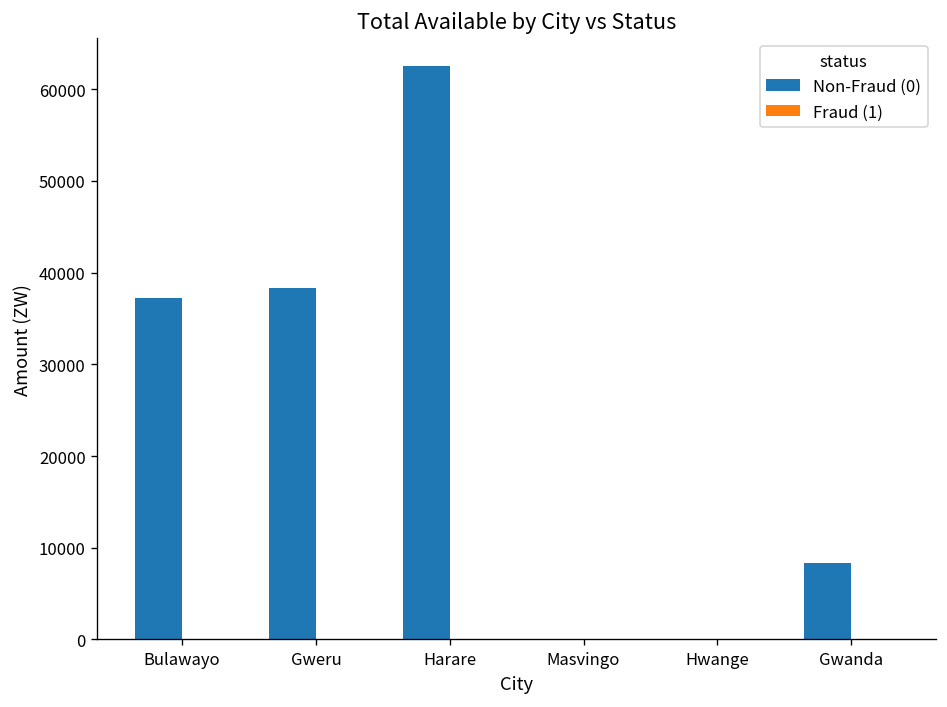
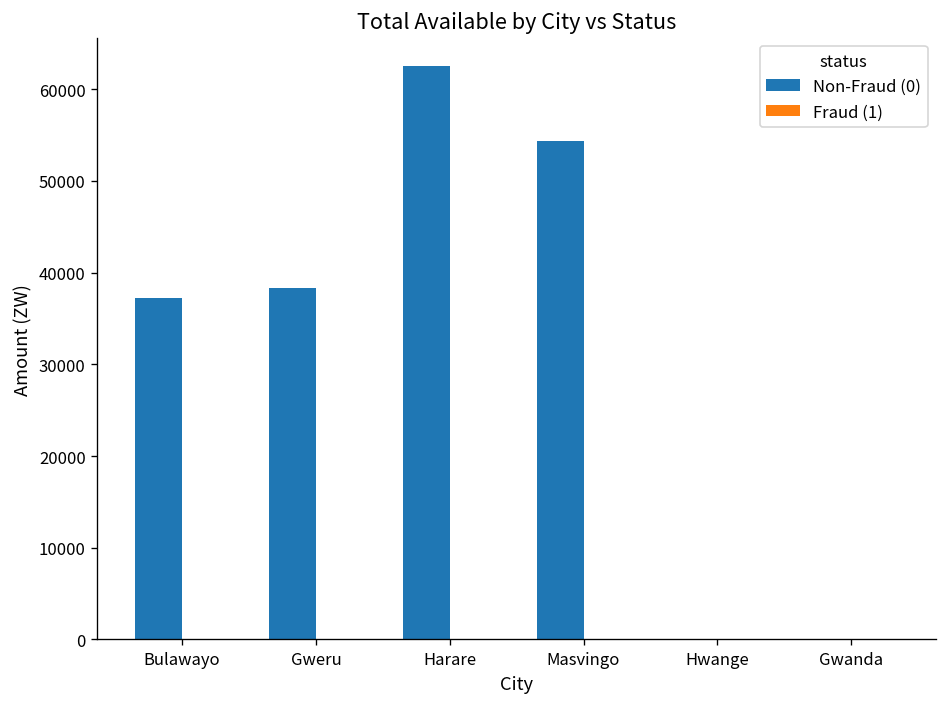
  {
    "Non-Fraud (0)": {
      "Bulawayo": 37000,
      "Gweru": 38000,
      "Harare": 62000,
-     "Masvingo": 0,
+     "Masvingo": 54000,
      "Hwange": 0,
-     "Gwanda": 8000
+     "Gwanda": 0
    },
    "Fraud (1)": {
      "Bulawayo": 0,
      "Gweru": 0,
      "Harare": 0,
      "Masvingo": 0,
      "Hwange": 0,
      "Gwanda": 0
    }
  }
